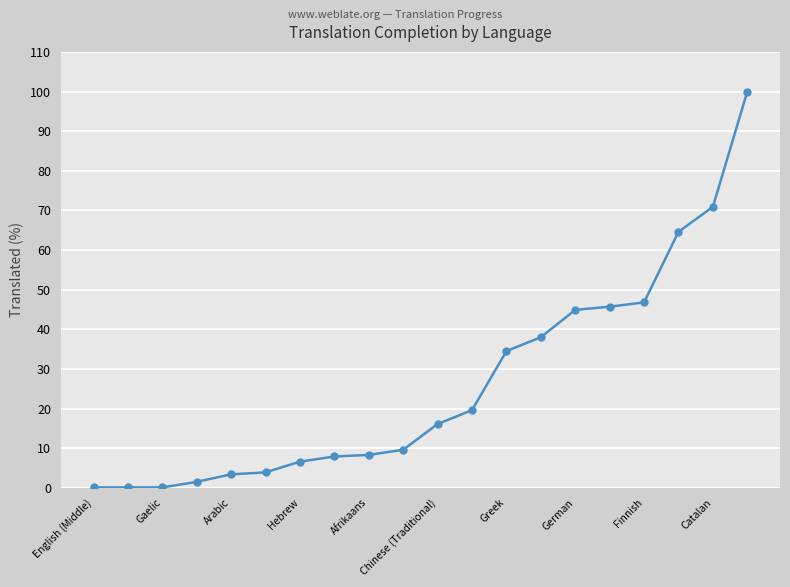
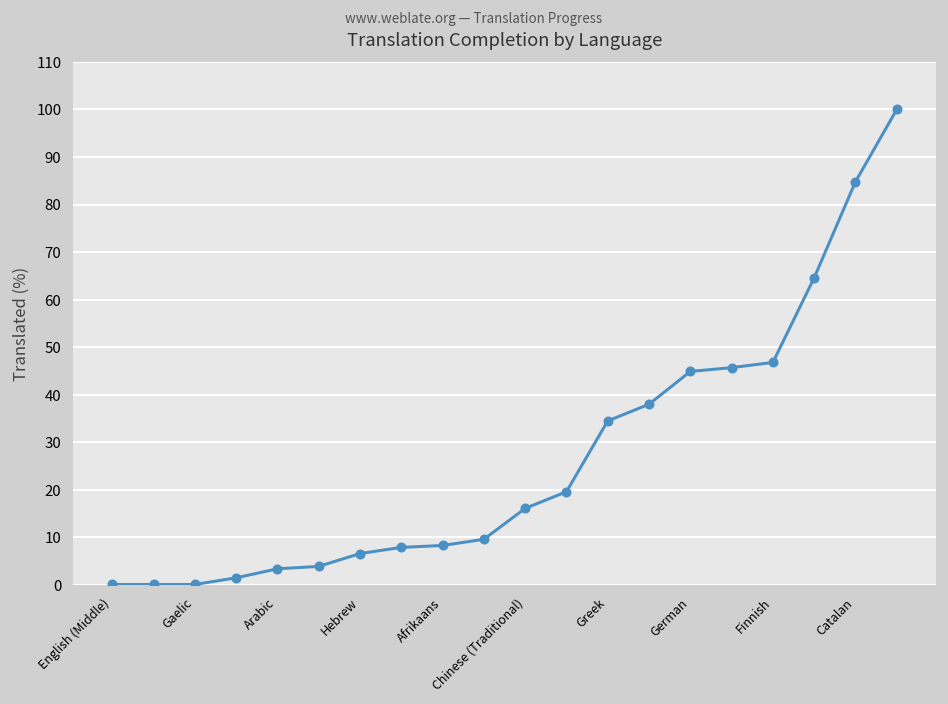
  {
    "Afrikaans": 8,
    "Chinese (Traditional)": 16,
    "Greek": 35,
-   "Catalan": 71
+   "Catalan": 85
  }
